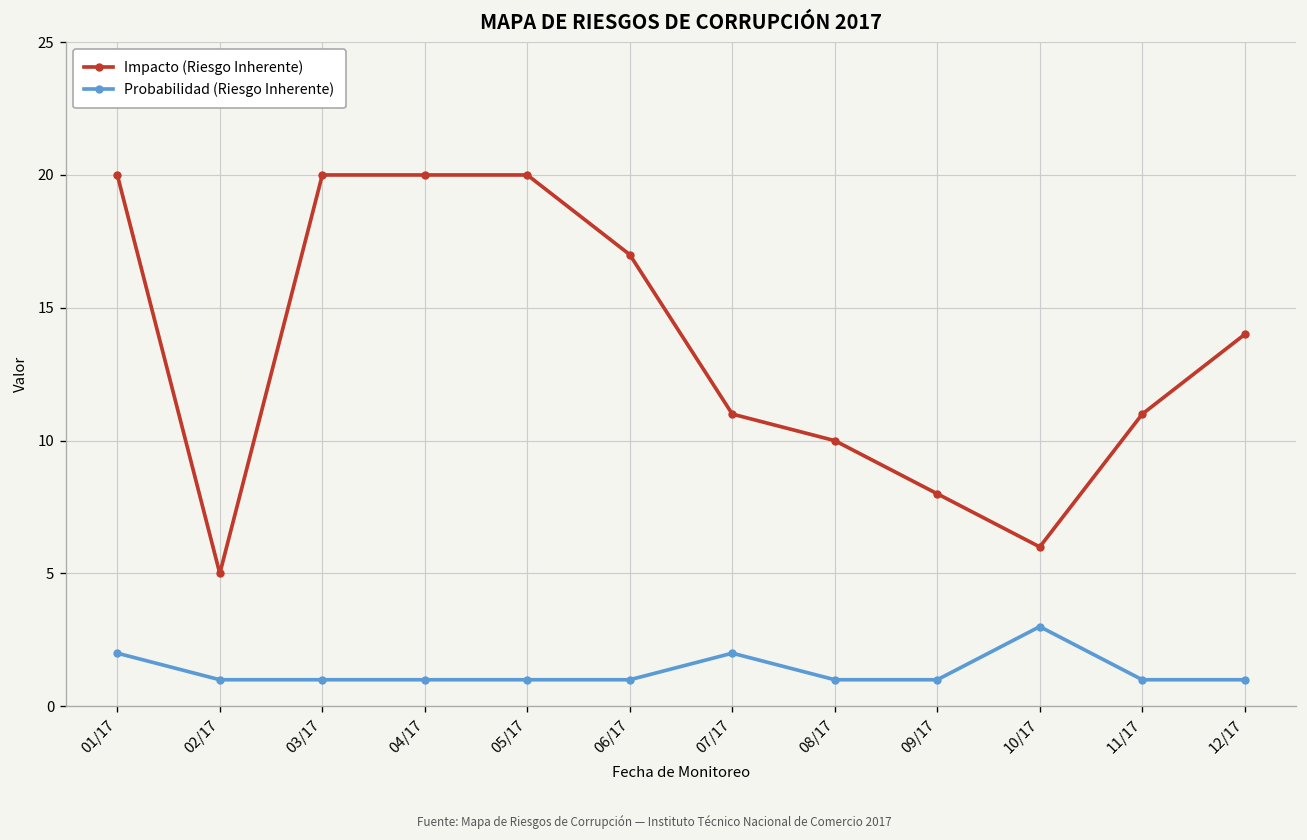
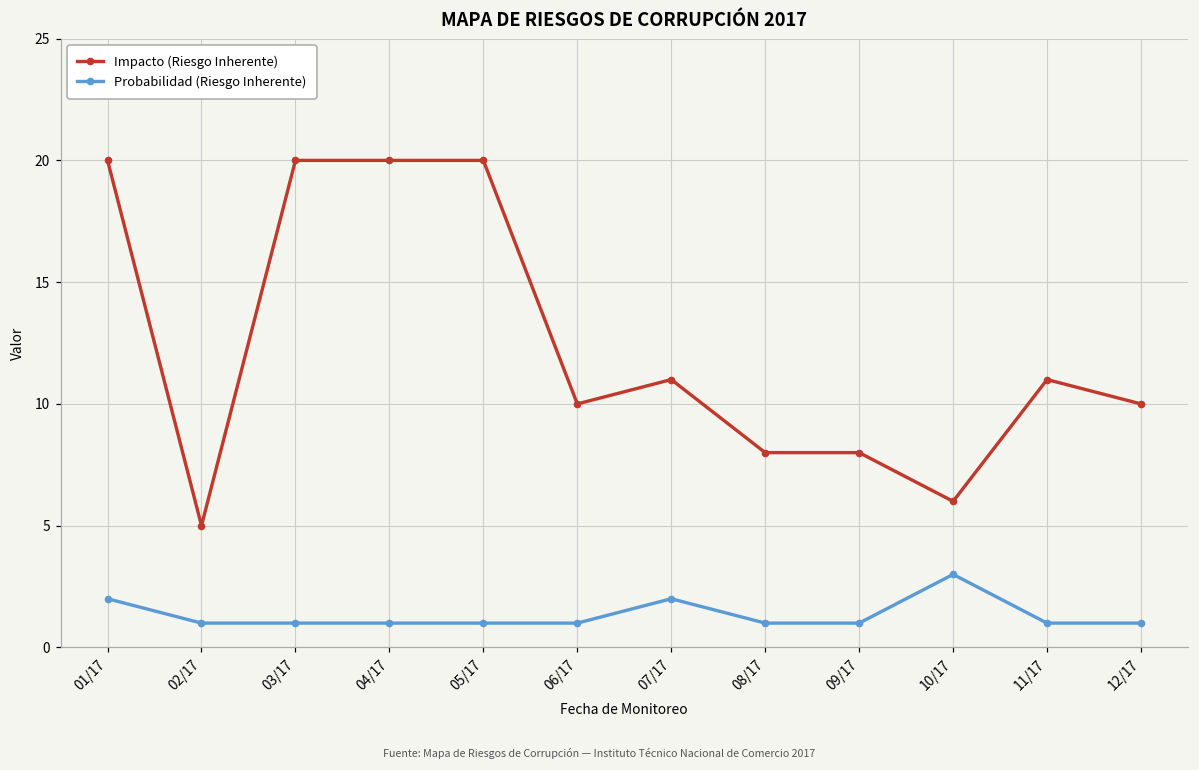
  {
    "Impacto (Riesgo Inherente)": {
      "01/17": 20,
      "02/17": 5,
      "03/17": 20,
      "04/17": 20,
      "05/17": 20,
-     "06/17": 17,
+     "06/17": 10,
      "07/17": 11,
-     "08/17": 10,
+     "08/17": 8,
      "09/17": 8,
      "10/17": 6,
      "11/17": 11,
-     "12/17": 14
+     "12/17": 10
    },
    "Probabilidad (Riesgo Inherente)": {
      "01/17": 2,
      "02/17": 1,
      "03/17": 1,
      "04/17": 1,
      "05/17": 1,
      "06/17": 1,
      "07/17": 2,
      "08/17": 1,
      "09/17": 1,
      "10/17": 3,
      "11/17": 1,
      "12/17": 1
    }
  }
